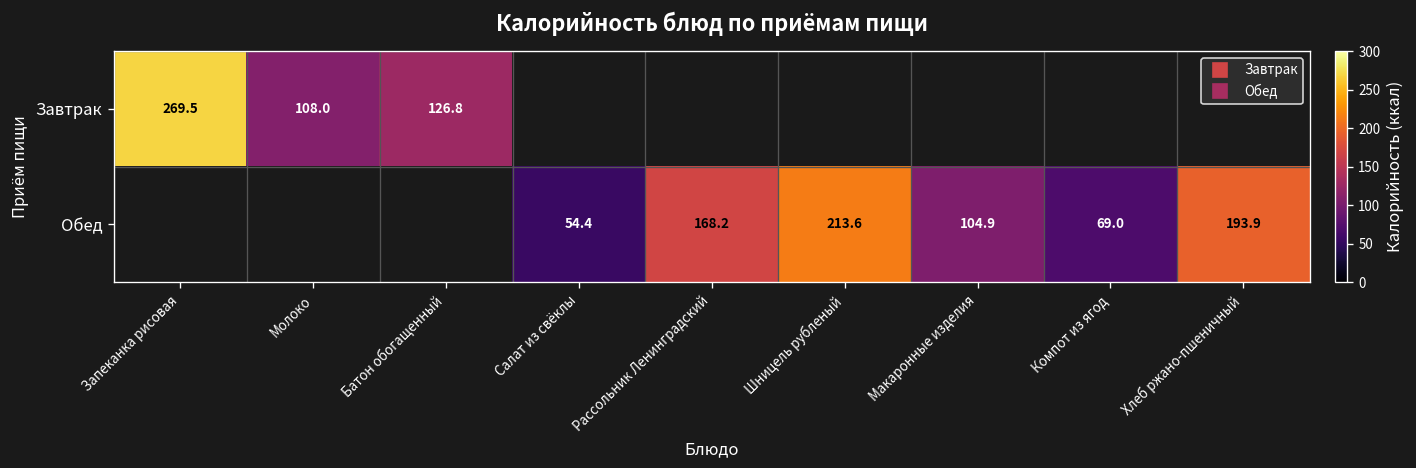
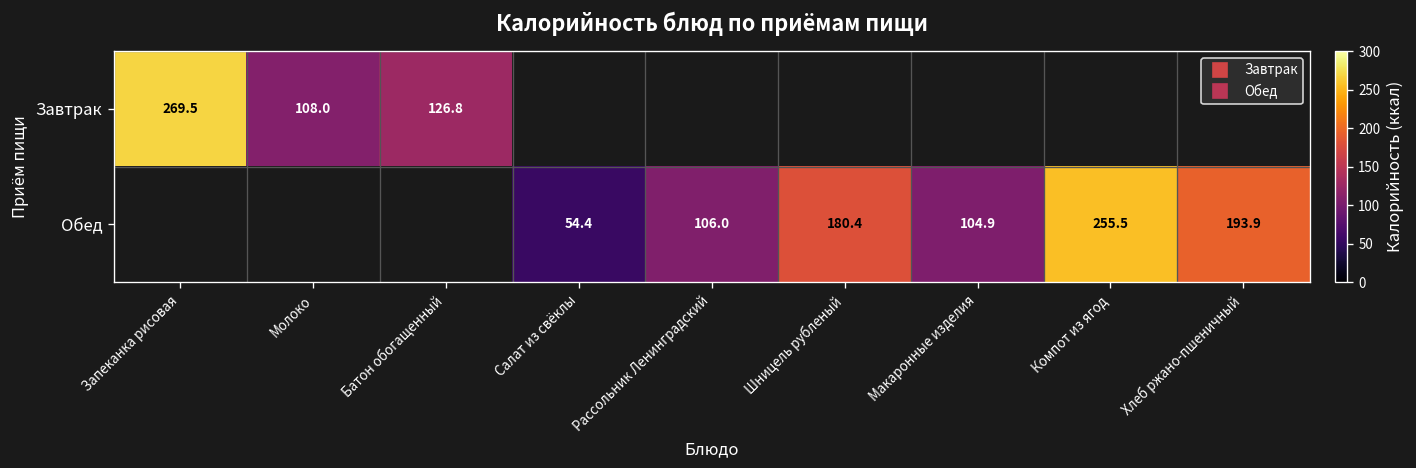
  {
    "Завтрак": {
      "Запеканка рисовая": 269.5,
      "Молоко": 108.0,
      "Батон обогащенный": 126.8
    },
    "Обед": {
      "Салат из свёклы": 54.4,
-     "Рассольник Ленинградский": 168.2,
-     "Шницель рубленый": 213.6,
+     "Рассольник Ленинградский": 106.0,
+     "Шницель рубленый": 180.4,
      "Макаронные изделия": 104.9,
-     "Компот из ягод": 69.0,
+     "Компот из ягод": 255.5,
      "Хлеб ржано-пшеничный": 193.9
    }
  }
